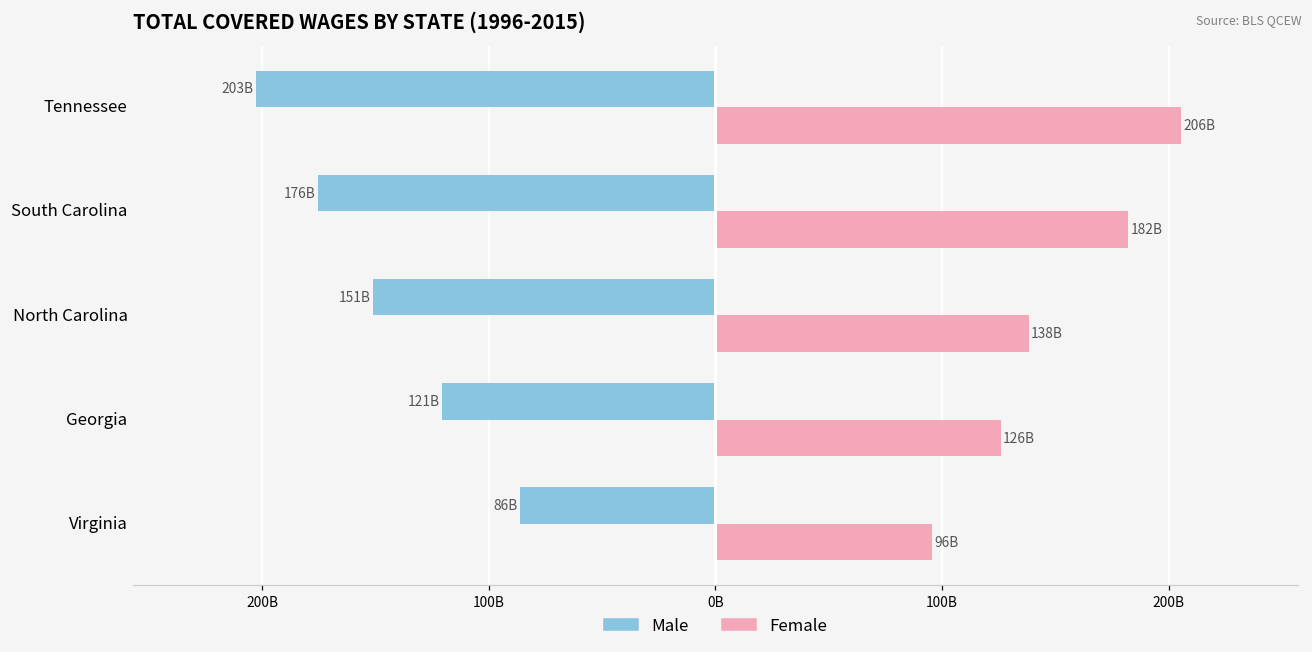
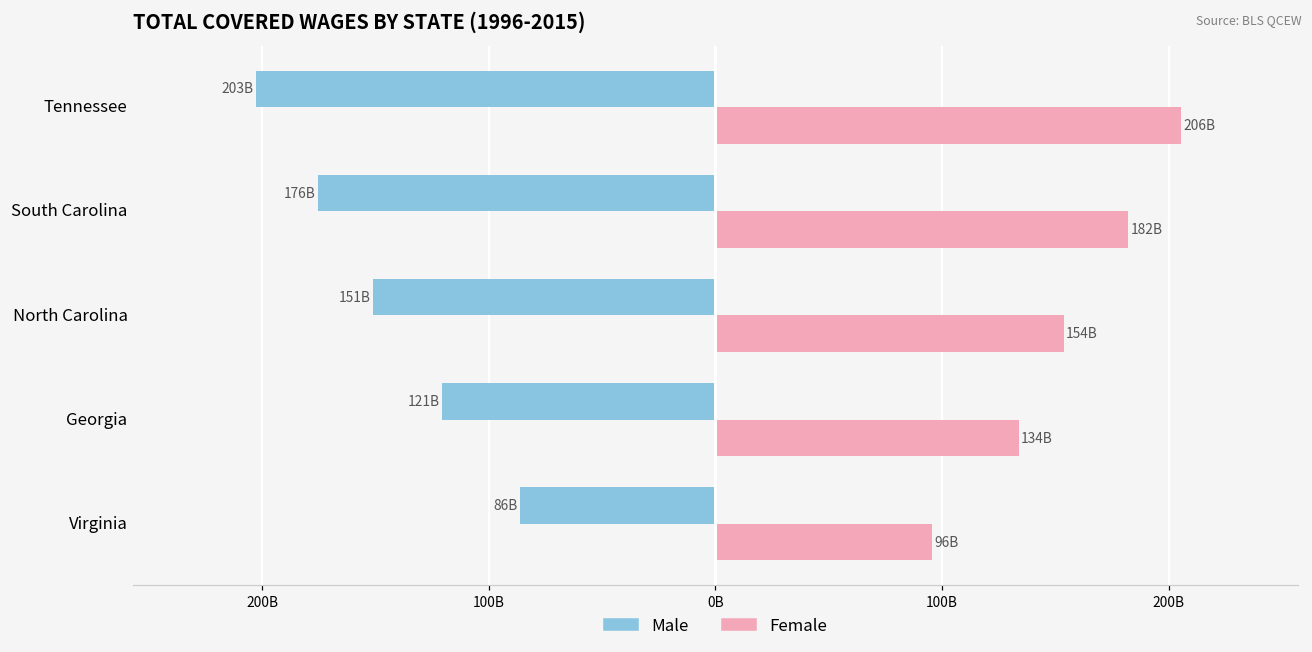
  {
    "Female": {
      "Tennessee": "206B",
      "South Carolina": "182B",
-     "North Carolina": "138B",
-     "Georgia": "126B",
+     "North Carolina": "154B",
+     "Georgia": "134B",
      "Virginia": "96B"
    }
  }
